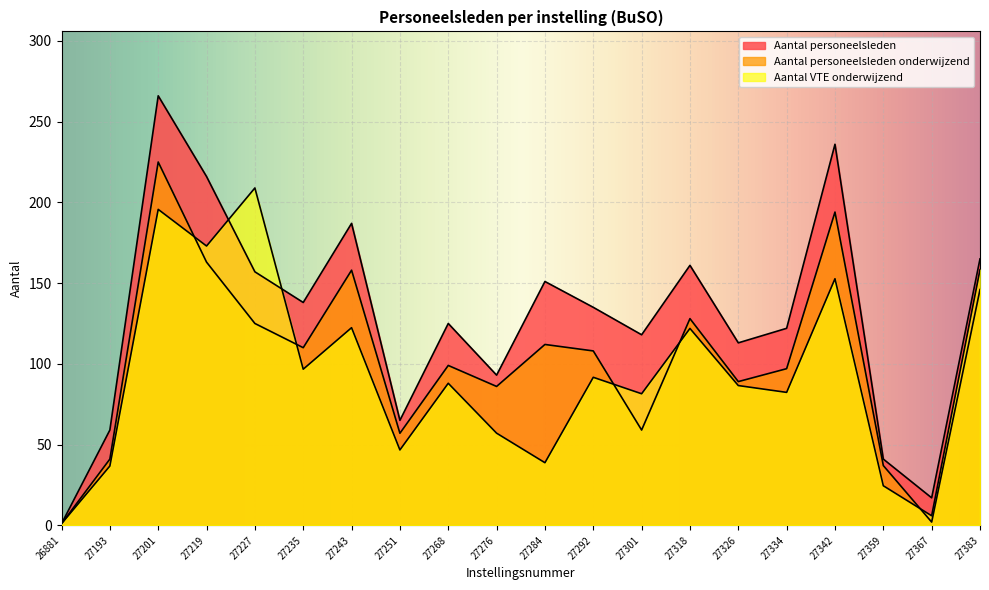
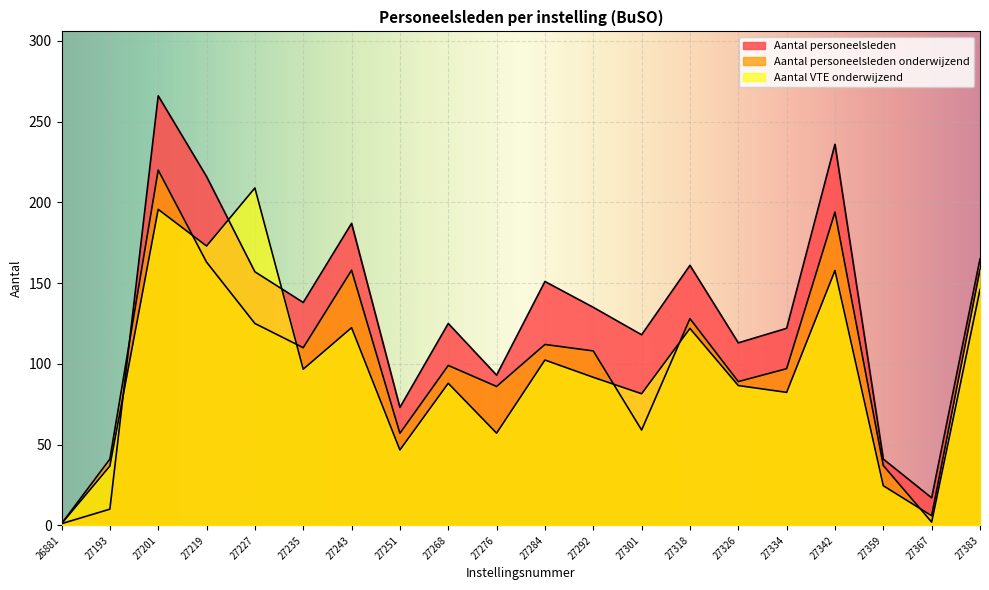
  {
    "Aantal personeelsleden": {
-     "27193": 59,
+     "27193": 10,
      "27201": 266,
      "27219": 216,
      "27227": 157,
      "27235": 138,
      "27243": 187,
-     "27251": 65,
+     "27251": 73,
      "27268": 125,
      "27276": 93,
      "27284": 151,
      "27292": 135,
      "27301": 118,
      "27318": 161,
      "27326": 113,
      "27334": 122,
      "27342": 236,
      "27359": 41,
      "27367": 17,
      "27383": 165
    },
    "Aantal personeelsleden onderwijzend": {
      "27193": 41,
-     "27201": 225,
+     "27201": 220,
      "27219": 163,
      "27227": 125,
      "27235": 110,
      "27243": 158,
      "27251": 57,
      "27268": 99,
      "27276": 86,
      "27284": 112,
      "27292": 108,
      "27301": 59,
      "27318": 128,
      "27326": 89,
      "27334": 97,
      "27342": 194,
      "27359": 37,
      "27367": 2,
      "27383": 146
    },
    "Aantal VTE onderwijzend": {
      "27193": 37,
      "27201": 196,
      "27219": 173,
      "27227": 209,
      "27235": 97,
      "27243": 122,
      "27251": 47,
      "27268": 88,
      "27276": 57,
-     "27284": 39,
+     "27284": 102,
      "27292": 92,
      "27301": 81,
      "27318": 122,
      "27326": 87,
      "27334": 82,
-     "27342": 153,
+     "27342": 158,
      "27359": 24,
      "27367": 6,
      "27383": 158
    }
  }
